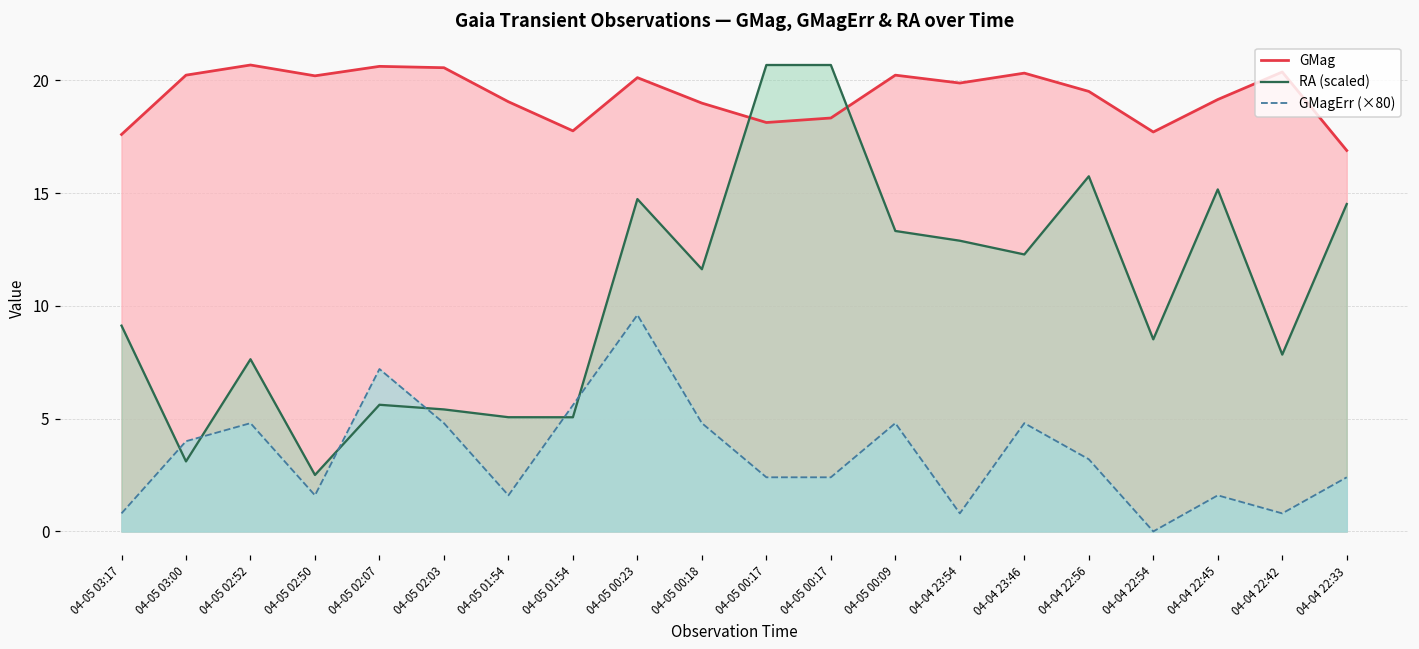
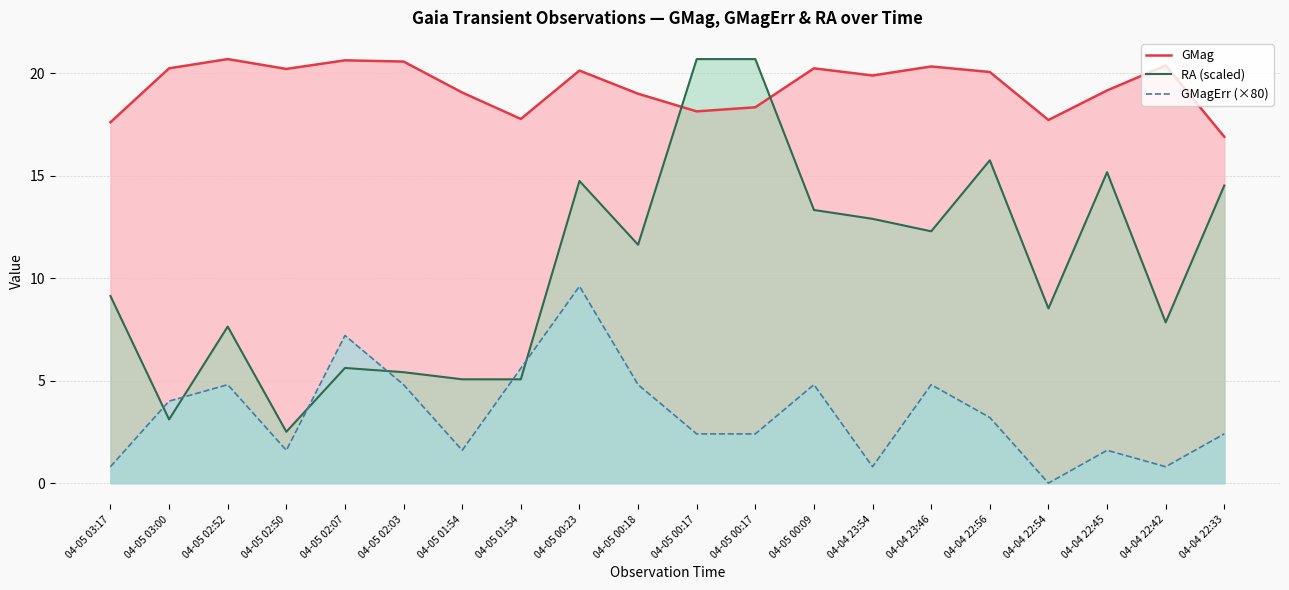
  {
    "GMag": {
      "04-05 03:17": 17.6,
      "04-05 03:00": 20.2,
      "04-05 02:52": 20.7,
      "04-05 02:50": 20.2,
      "04-05 02:07": 20.6,
      "04-05 02:03": 20.6,
      "04-05 00:23": 20.1,
      "04-05 00:18": 19.0,
      "04-05 00:09": 20.2,
      "04-04 23:54": 19.9,
      "04-04 23:46": 20.3,
-     "04-04 22:56": 19.5,
+     "04-04 22:56": 20.1,
      "04-04 22:54": 17.7,
      "04-04 22:45": 19.2,
      "04-04 22:33": 16.9
    },
    "RA (scaled)": {
      "04-05 03:17": 9.1,
      "04-05 03:00": 3.1,
      "04-05 02:52": 7.6,
      "04-05 02:50": 2.5,
      "04-05 02:07": 5.6,
      "04-05 02:03": 5.4,
      "04-05 00:23": 14.7,
      "04-05 00:18": 11.6,
      "04-05 00:09": 13.3,
      "04-04 23:54": 12.9,
      "04-04 23:46": 12.3,
      "04-04 22:56": 15.7,
      "04-04 22:54": 8.5,
      "04-04 22:45": 15.2,
      "04-04 22:42": 7.8,
      "04-04 22:33": 14.5
    },
    "GMagErr (×80)": {
      "04-05 03:17": 0.8,
      "04-05 03:00": 4.0,
      "04-05 02:52": 4.8,
      "04-05 02:50": 1.6,
      "04-05 02:07": 7.2,
      "04-05 02:03": 4.8,
      "04-05 00:23": 9.6,
      "04-05 00:18": 4.8,
      "04-05 00:09": 4.8,
      "04-04 23:54": 0.8,
      "04-04 23:46": 4.8,
      "04-04 22:56": 3.2,
      "04-04 22:54": 0.0,
      "04-04 22:45": 1.6,
      "04-04 22:42": 0.8,
      "04-04 22:33": 2.4
    }
  }
